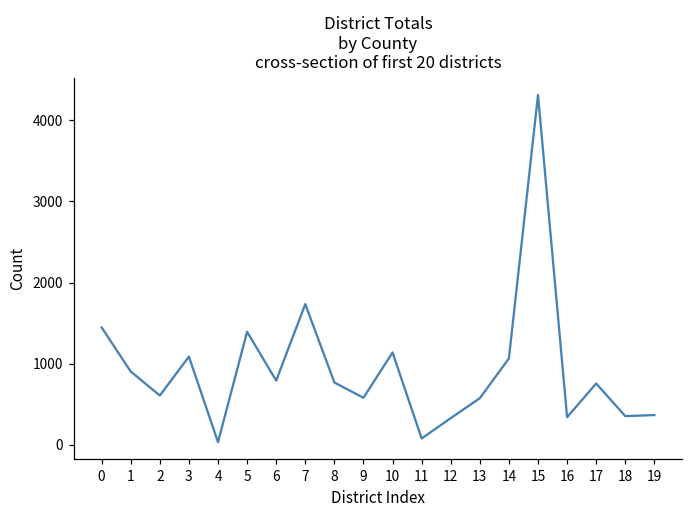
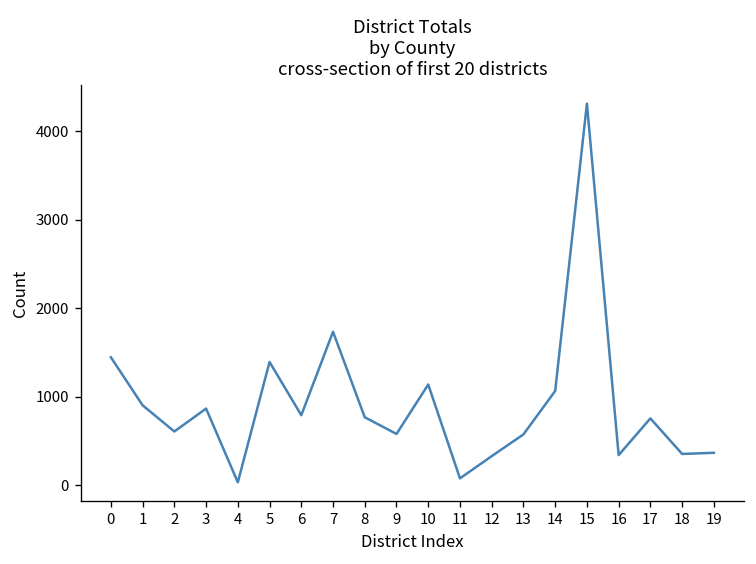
  {
    "0": 1400,
    "1": 900,
    "2": 600,
-   "3": 1100,
+   "3": 900,
    "4": 0,
    "5": 1400,
    "6": 800,
    "7": 1700,
    "8": 800,
    "9": 600,
    "10": 1100,
    "11": 100,
    "12": 300,
    "13": 600,
    "14": 1100,
    "15": 4300,
    "16": 300,
    "17": 800,
    "18": 400,
    "19": 400
  }
